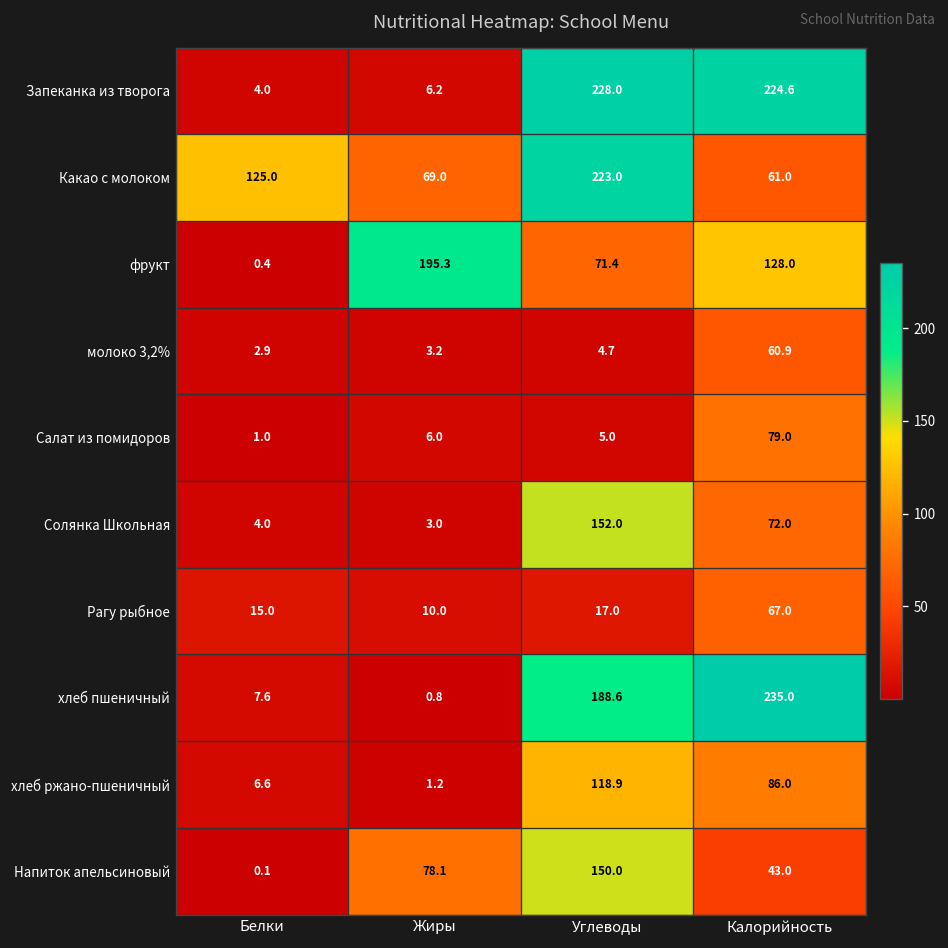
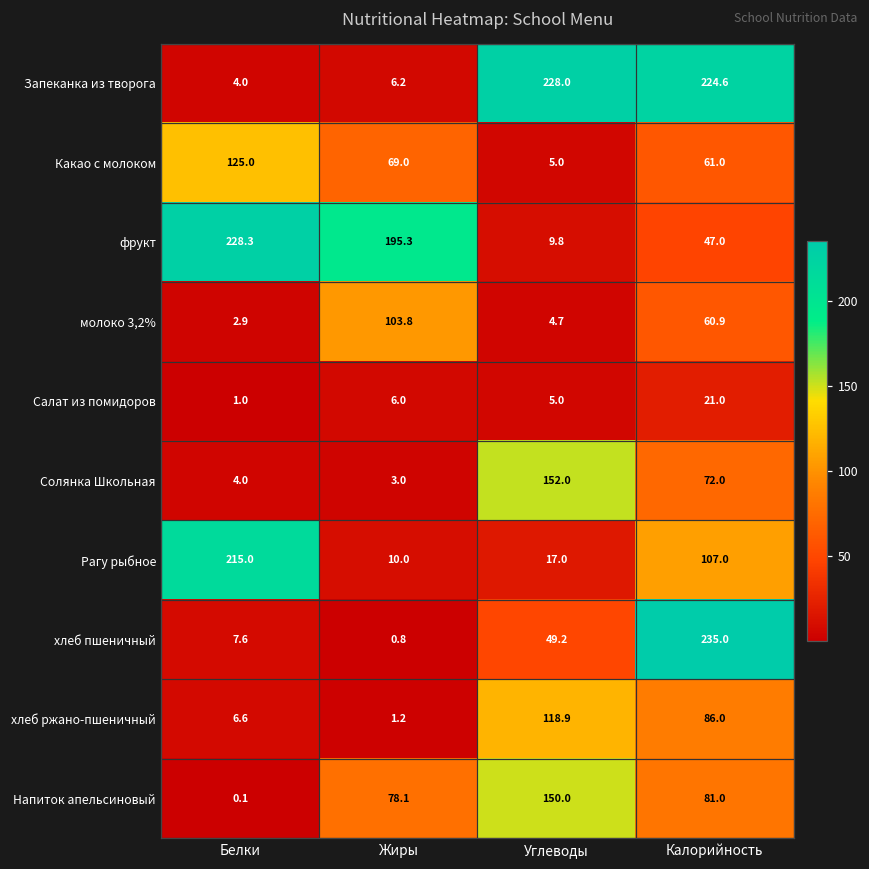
  {
    "Запеканка из творога": {
      "Белки": 4.0,
      "Жиры": 6.2,
      "Углеводы": 228.0,
      "Калорийность": 224.6
    },
    "Какао с молоком": {
      "Белки": 125.0,
      "Жиры": 69.0,
-     "Углеводы": 223.0,
+     "Углеводы": 5.0,
      "Калорийность": 61.0
    },
    "фрукт": {
-     "Белки": 0.4,
+     "Белки": 228.3,
      "Жиры": 195.3,
-     "Углеводы": 71.4,
-     "Калорийность": 128.0
+     "Углеводы": 9.8,
+     "Калорийность": 47.0
    },
    "молоко 3,2%": {
      "Белки": 2.9,
-     "Жиры": 3.2,
+     "Жиры": 103.8,
      "Углеводы": 4.7,
      "Калорийность": 60.9
    },
    "Салат из помидоров": {
      "Белки": 1.0,
      "Жиры": 6.0,
      "Углеводы": 5.0,
-     "Калорийность": 79.0
+     "Калорийность": 21.0
    },
    "Солянка Школьная": {
      "Белки": 4.0,
      "Жиры": 3.0,
      "Углеводы": 152.0,
      "Калорийность": 72.0
    },
    "Рагу рыбное": {
-     "Белки": 15.0,
+     "Белки": 215.0,
      "Жиры": 10.0,
      "Углеводы": 17.0,
-     "Калорийность": 67.0
+     "Калорийность": 107.0
    },
    "хлеб пшеничный": {
      "Белки": 7.6,
      "Жиры": 0.8,
-     "Углеводы": 188.6,
+     "Углеводы": 49.2,
      "Калорийность": 235.0
    },
    "хлеб ржано-пшеничный": {
      "Белки": 6.6,
      "Жиры": 1.2,
      "Углеводы": 118.9,
      "Калорийность": 86.0
    },
    "Напиток апельсиновый": {
      "Белки": 0.1,
      "Жиры": 78.1,
      "Углеводы": 150.0,
-     "Калорийность": 43.0
+     "Калорийность": 81.0
    }
  }
